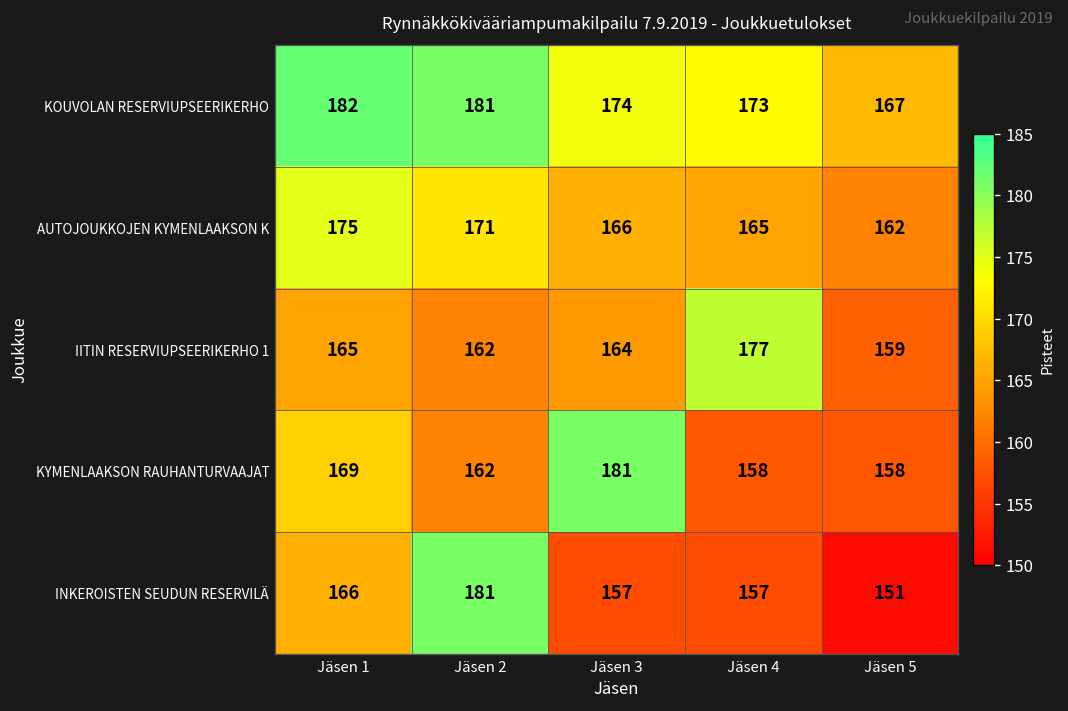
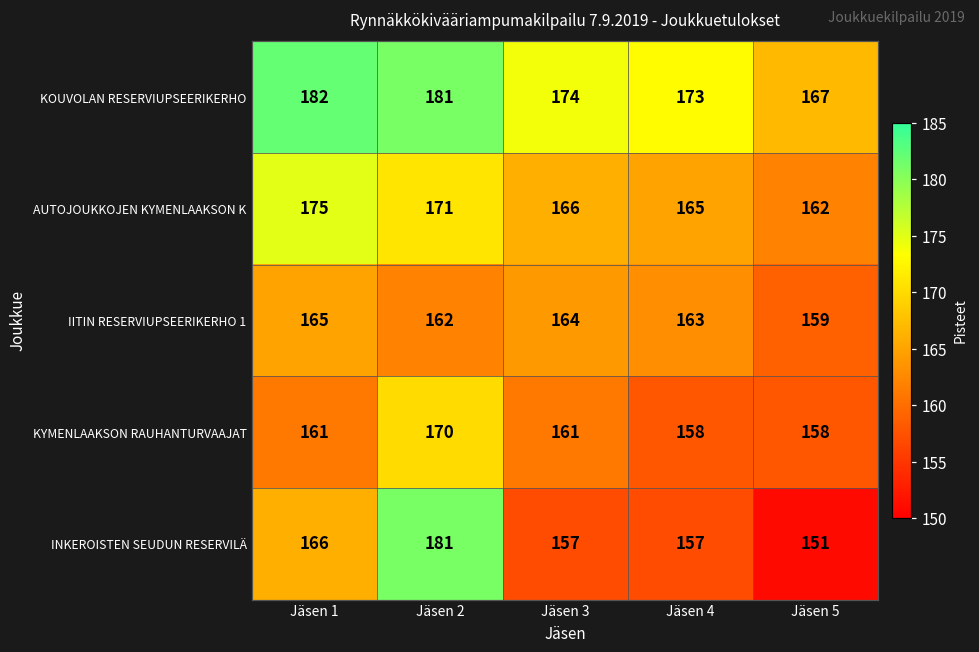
  {
    "KOUVOLAN RESERVIUPSEERIKERHO": {
      "Jäsen 1": 182,
      "Jäsen 2": 181,
      "Jäsen 3": 174,
      "Jäsen 4": 173,
      "Jäsen 5": 167
    },
    "AUTOJOUKKOJEN KYMENLAAKSON K": {
      "Jäsen 1": 175,
      "Jäsen 2": 171,
      "Jäsen 3": 166,
      "Jäsen 4": 165,
      "Jäsen 5": 162
    },
    "IITIN RESERVIUPSEERIKERHO 1": {
      "Jäsen 1": 165,
      "Jäsen 2": 162,
      "Jäsen 3": 164,
-     "Jäsen 4": 177,
+     "Jäsen 4": 163,
      "Jäsen 5": 159
    },
    "KYMENLAAKSON RAUHANTURVAAJAT": {
-     "Jäsen 1": 169,
-     "Jäsen 2": 162,
-     "Jäsen 3": 181,
+     "Jäsen 1": 161,
+     "Jäsen 2": 170,
+     "Jäsen 3": 161,
      "Jäsen 4": 158,
      "Jäsen 5": 158
    },
    "INKEROISTEN SEUDUN RESERVILÄ": {
      "Jäsen 1": 166,
      "Jäsen 2": 181,
      "Jäsen 3": 157,
      "Jäsen 4": 157,
      "Jäsen 5": 151
    }
  }
